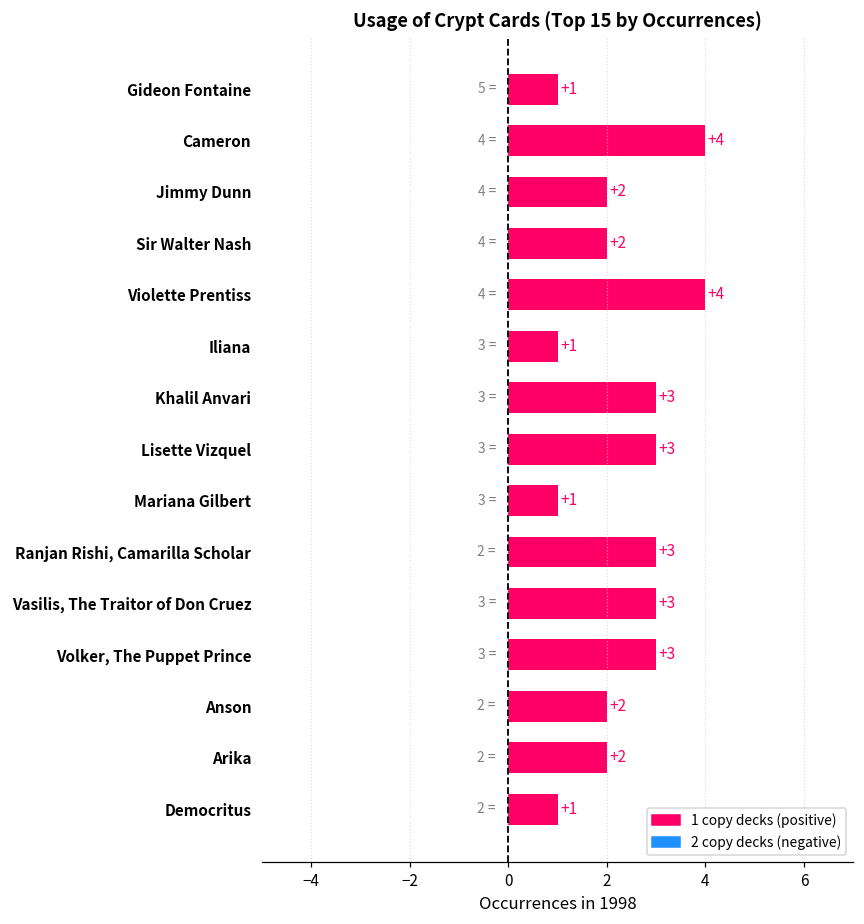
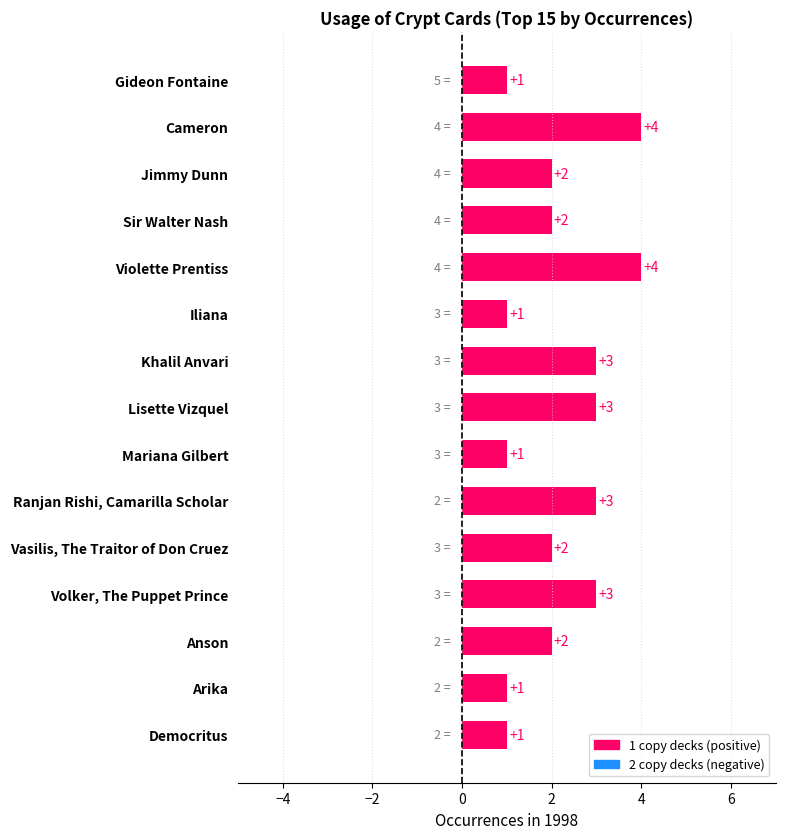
  {
    "Gideon Fontaine": "+1",
    "Cameron": "+4",
    "Jimmy Dunn": "+2",
    "Sir Walter Nash": "+2",
    "Violette Prentiss": "+4",
    "Iliana": "+1",
    "Khalil Anvari": "+3",
    "Lisette Vizquel": "+3",
    "Mariana Gilbert": "+1",
    "Ranjan Rishi, Camarilla Scholar": "+3",
-   "Vasilis, The Traitor of Don Cruez": "+3",
+   "Vasilis, The Traitor of Don Cruez": "+2",
    "Volker, The Puppet Prince": "+3",
    "Anson": "+2",
-   "Arika": "+2",
+   "Arika": "+1",
    "Democritus": "+1"
  }
